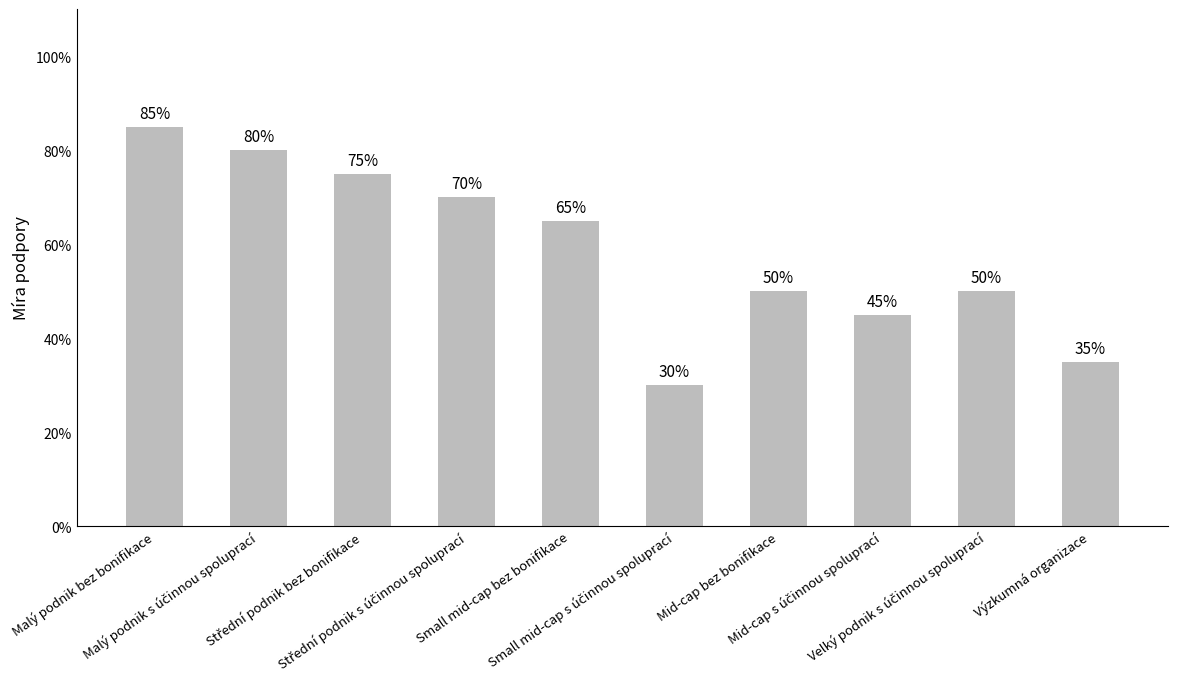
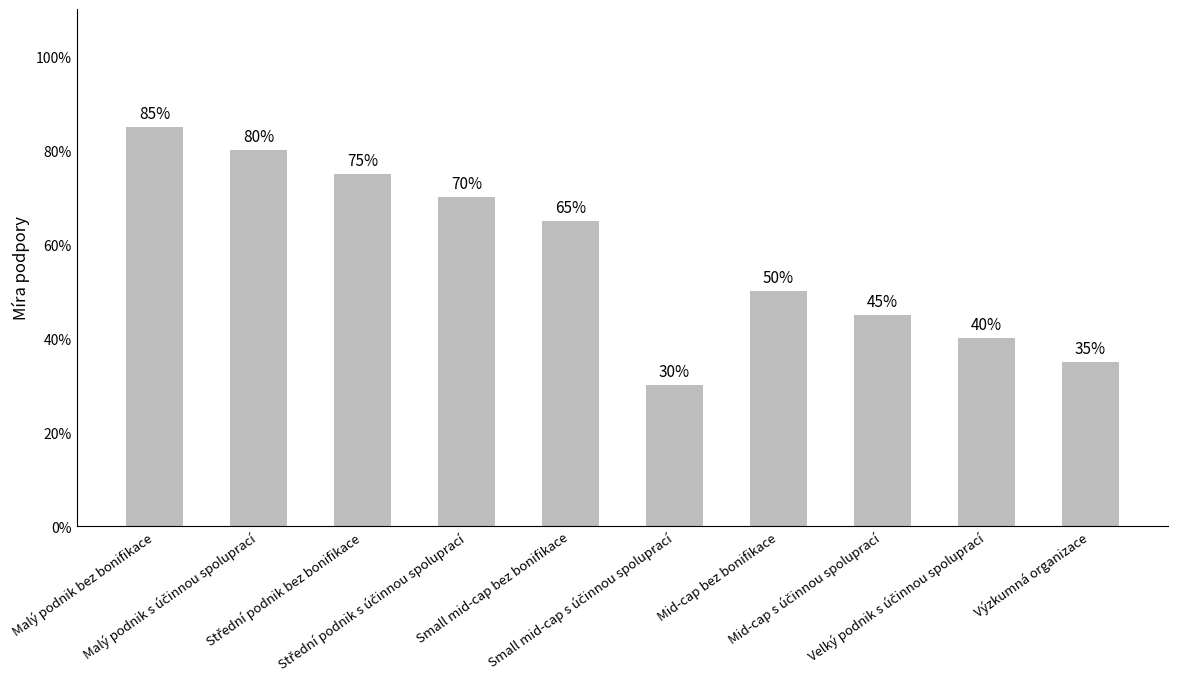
  {
    "Malý podnik bez bonifikace": "85%",
    "Malý podnik s účinnou spoluprací": "80%",
    "Střední podnik bez bonifikace": "75%",
    "Střední podnik s účinnou spoluprací": "70%",
    "Small mid-cap bez bonifikace": "65%",
    "Small mid-cap s účinnou spoluprací": "30%",
    "Mid-cap bez bonifikace": "50%",
    "Mid-cap s účinnou spoluprací": "45%",
-   "Velký podnik s účinnou spoluprací": "50%",
+   "Velký podnik s účinnou spoluprací": "40%",
    "Výzkumná organizace": "35%"
  }
